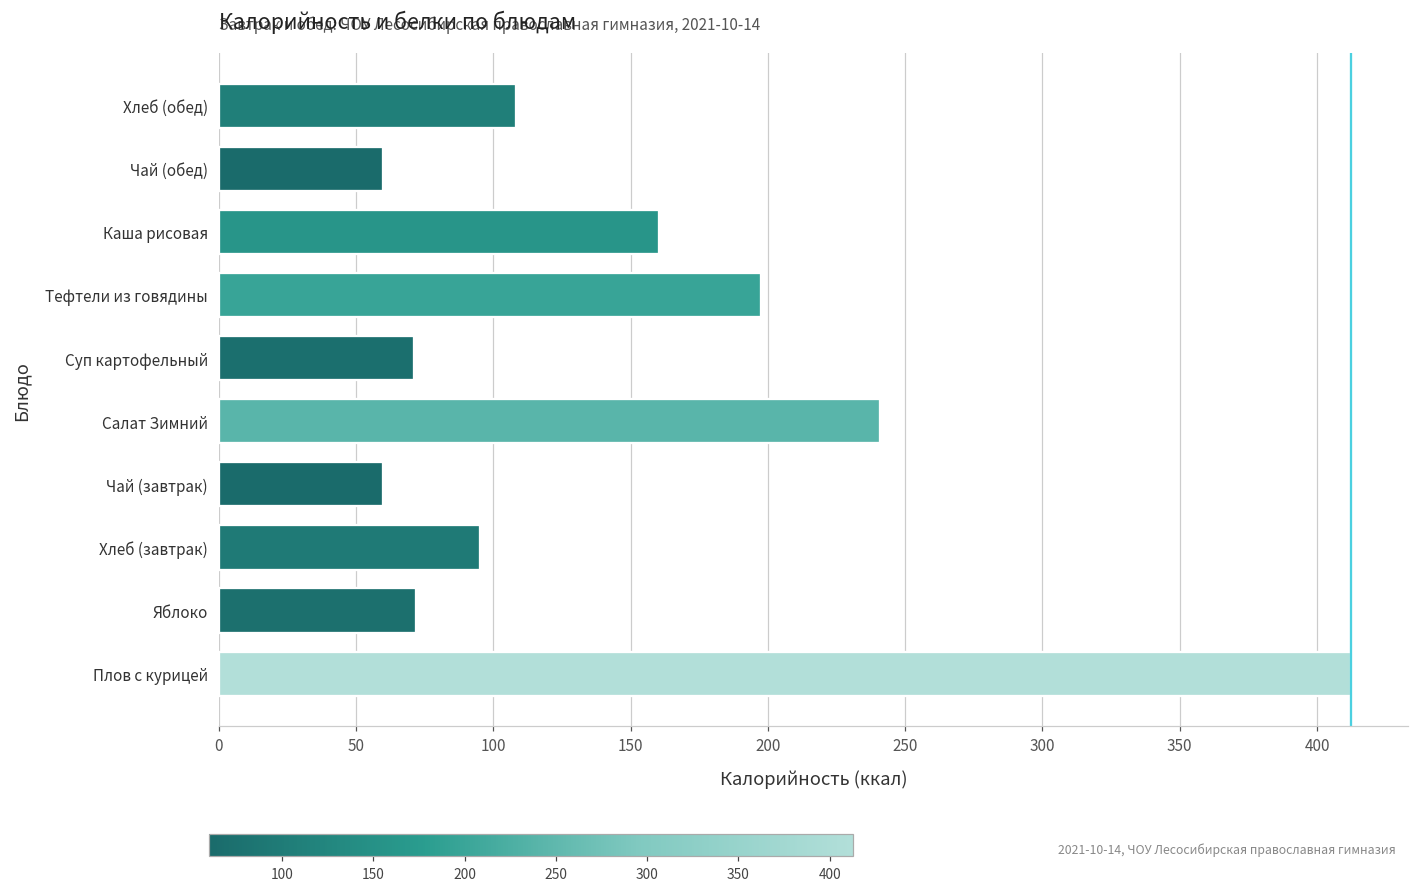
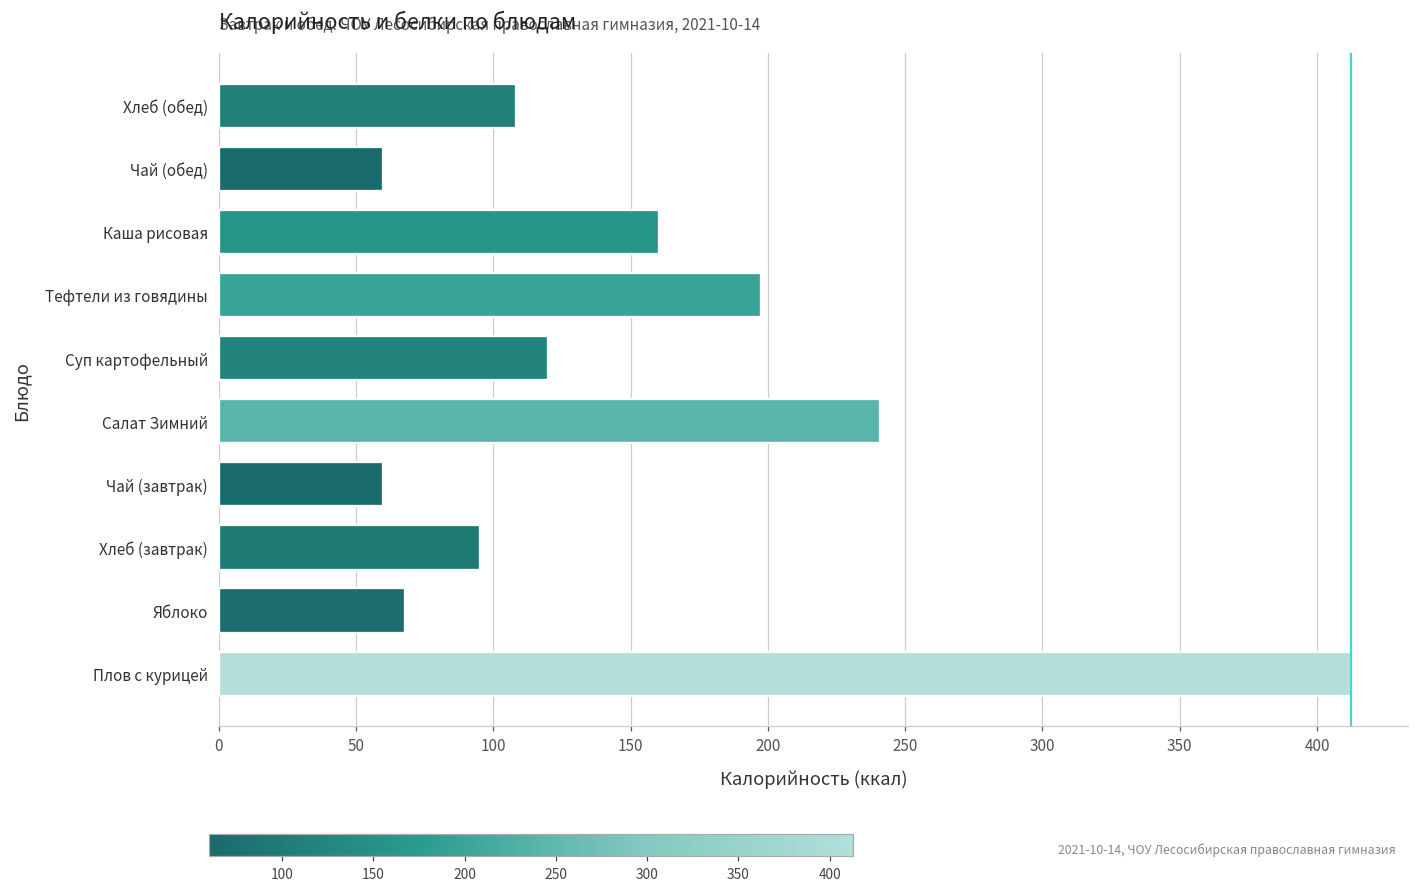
  {
    "Хлеб (обед)": 108,
    "Чай (обед)": 60,
    "Каша рисовая": 160,
    "Тефтели из говядины": 197,
-   "Суп картофельный": 71,
+   "Суп картофельный": 120,
    "Салат Зимний": 241,
    "Чай (завтрак)": 60,
    "Хлеб (завтрак)": 95,
-   "Яблоко": 72,
+   "Яблоко": 68,
    "Плов с курицей": 413
  }
